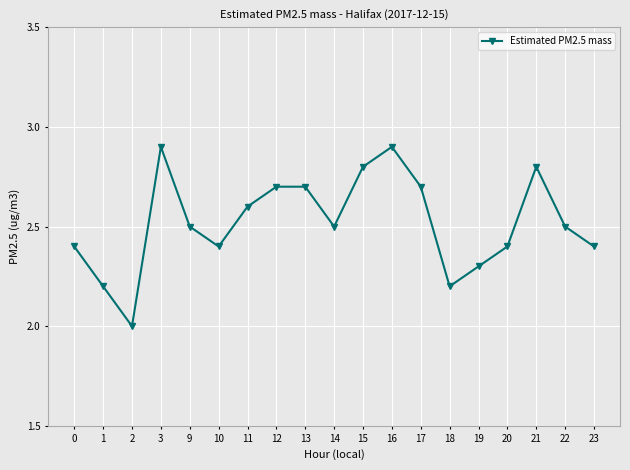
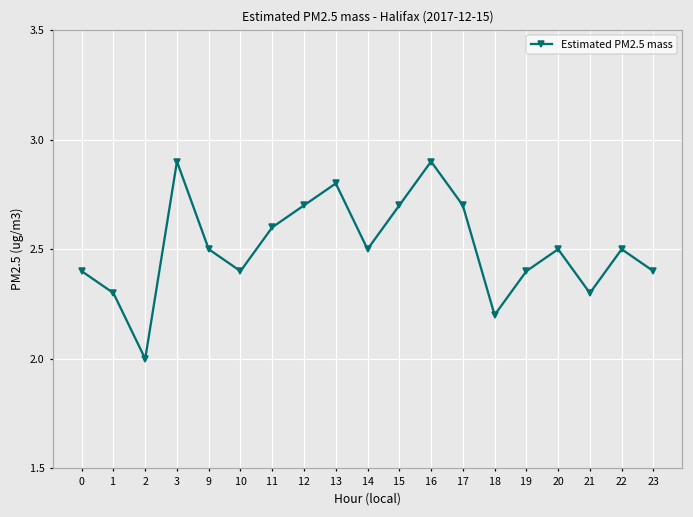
  {
    "0": 2.4,
-   "1": 2.2,
+   "1": 2.3,
    "2": 2.0,
    "3": 2.9,
    "9": 2.5,
    "10": 2.4,
    "11": 2.6,
    "12": 2.7,
-   "13": 2.7,
+   "13": 2.8,
    "14": 2.5,
-   "15": 2.8,
+   "15": 2.7,
    "16": 2.9,
    "17": 2.7,
    "18": 2.2,
-   "19": 2.3,
-   "20": 2.4,
-   "21": 2.8,
+   "19": 2.4,
+   "20": 2.5,
+   "21": 2.3,
    "22": 2.5,
    "23": 2.4
  }
